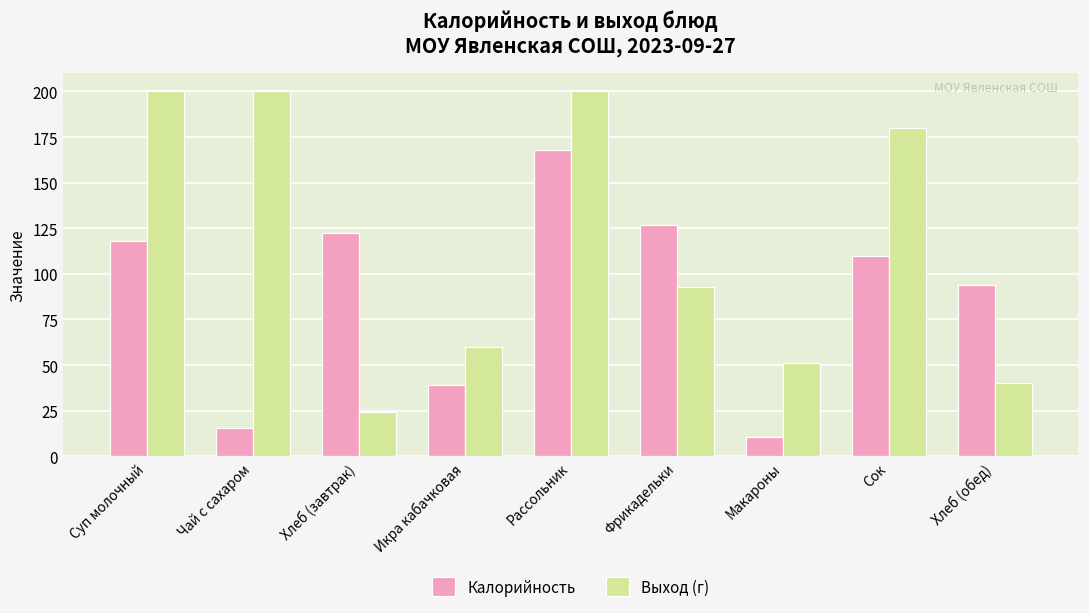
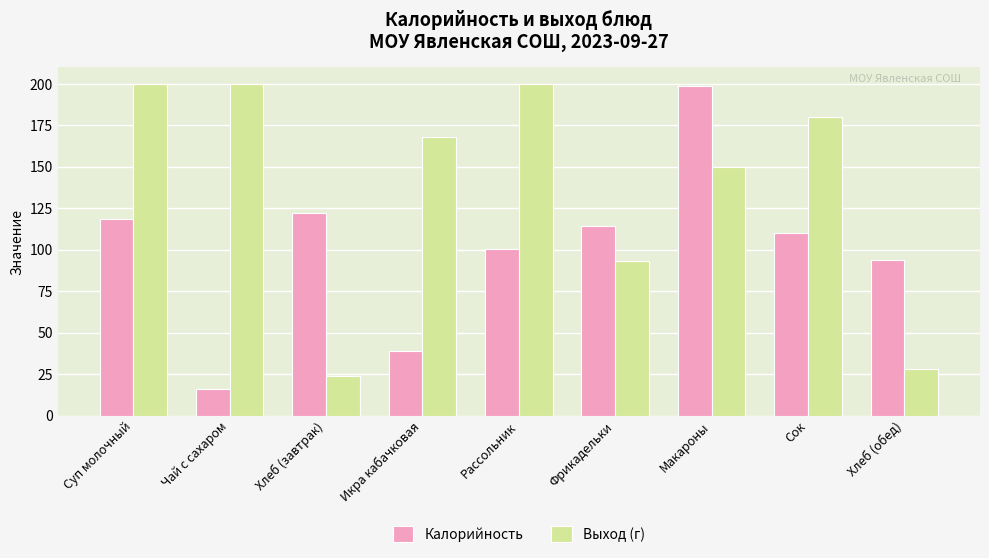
  {
    "Калорийность": {
      "Суп молочный": 118,
      "Чай с сахаром": 16,
      "Хлеб (завтрак)": 122,
      "Икра кабачковая": 39,
-     "Рассольник": 168,
-     "Фрикадельки": 127,
-     "Макароны": 11,
+     "Рассольник": 101,
+     "Фрикадельки": 114,
+     "Макароны": 199,
      "Сок": 110,
      "Хлеб (обед)": 94
    },
    "Выход (г)": {
      "Суп молочный": 200,
      "Чай с сахаром": 200,
      "Хлеб (завтрак)": 24,
-     "Икра кабачковая": 60,
+     "Икра кабачковая": 168,
      "Рассольник": 200,
      "Фрикадельки": 93,
-     "Макароны": 51,
+     "Макароны": 150,
      "Сок": 180,
-     "Хлеб (обед)": 40
+     "Хлеб (обед)": 28
    }
  }
